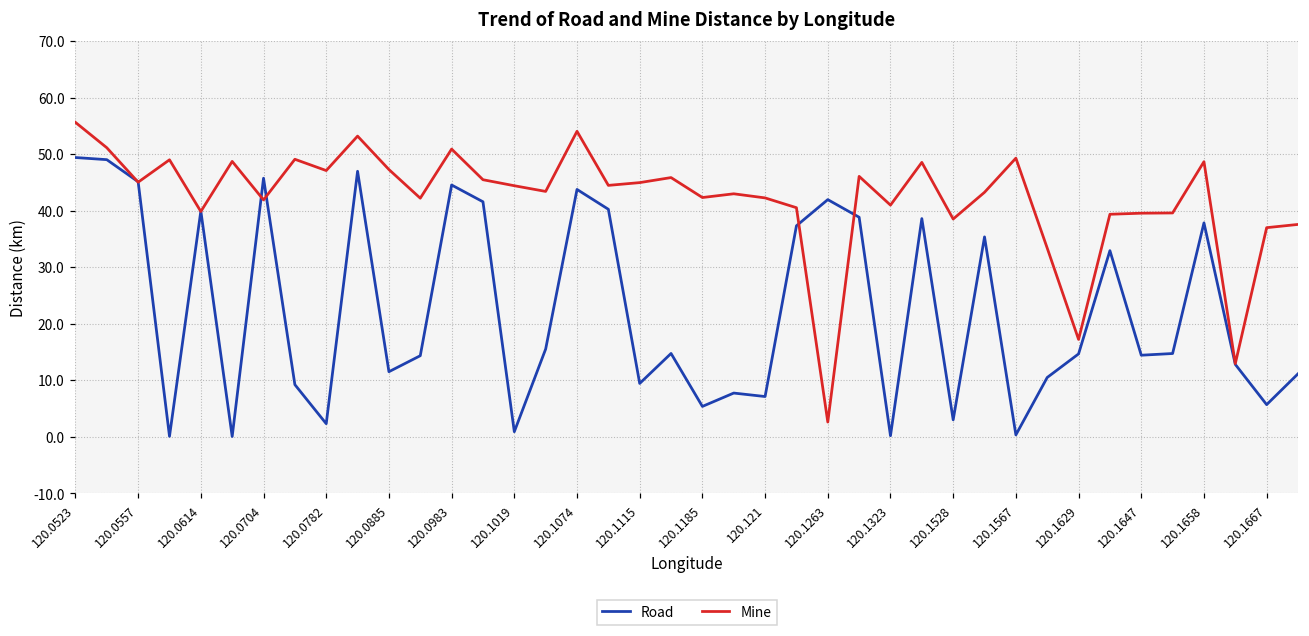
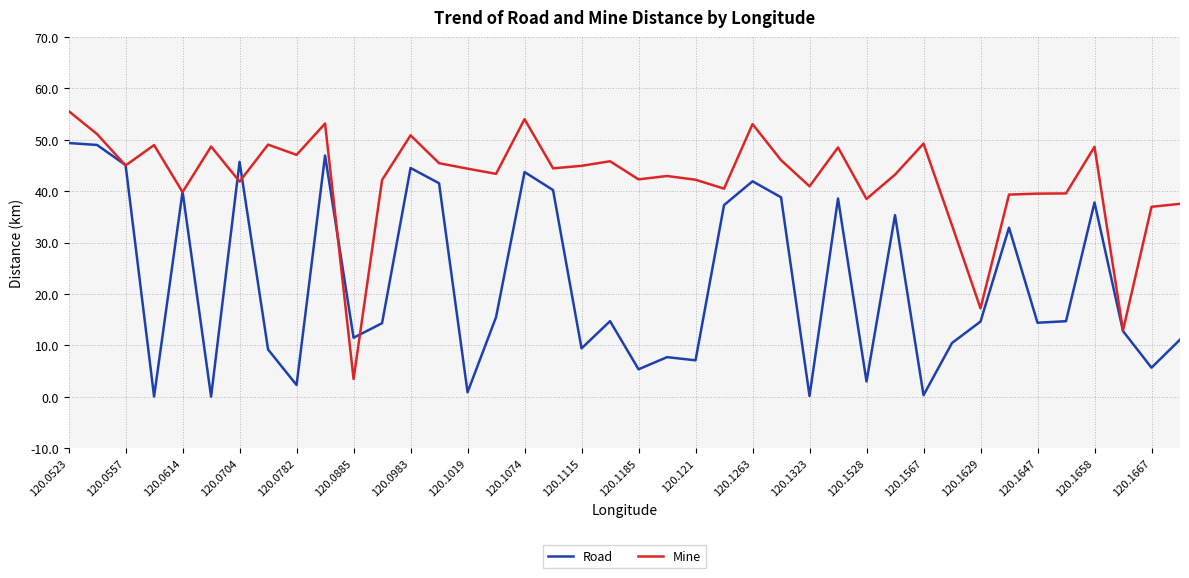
  {
    "Road": {
      "120.0523": 49,
      "120.0704": 46,
      "120.0782": 2,
      "120.0885": 12,
      "120.0983": 45,
      "120.1019": 1,
      "120.1074": 44,
      "120.1115": 9,
      "120.1185": 5,
      "120.121": 7,
      "120.1263": 42,
      "120.1323": 0,
      "120.1528": 3,
      "120.1567": 0,
      "120.1629": 15,
      "120.1647": 14,
      "120.1658": 38,
      "120.1667": 6
    },
    "Mine": {
      "120.0523": 56,
      "120.0704": 42,
      "120.0782": 47,
-     "120.0885": 47,
+     "120.0885": 3,
      "120.0983": 51,
      "120.1019": 44,
      "120.1074": 54,
      "120.1115": 45,
      "120.1185": 42,
      "120.121": 42,
-     "120.1263": 3,
+     "120.1263": 53,
      "120.1323": 41,
      "120.1528": 39,
      "120.1567": 49,
      "120.1629": 17,
      "120.1647": 40,
      "120.1658": 49,
      "120.1667": 37
    }
  }
